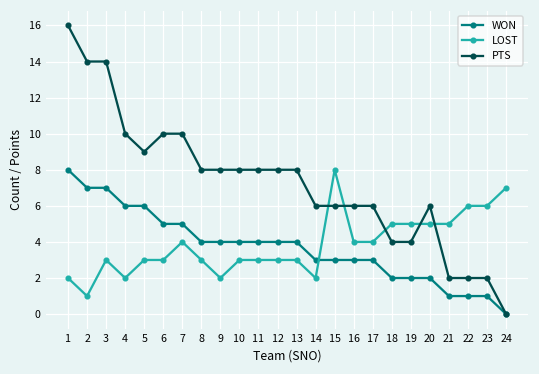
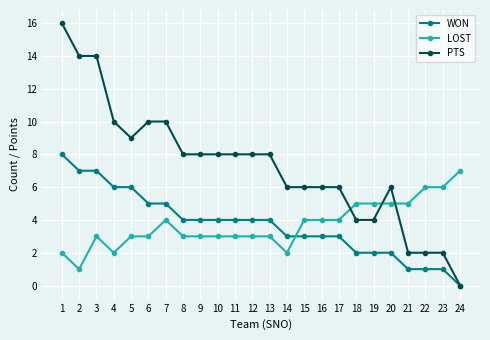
  {
    "WON": {
      "1": 8,
      "2": 7,
      "3": 7,
      "4": 6,
      "5": 6,
      "6": 5,
      "7": 5,
      "8": 4,
      "9": 4,
      "10": 4,
      "11": 4,
      "12": 4,
      "13": 4,
      "14": 3,
      "15": 3,
      "16": 3,
      "17": 3,
      "18": 2,
      "19": 2,
      "20": 2,
      "21": 1,
      "22": 1,
      "23": 1
    },
    "LOST": {
      "1": 2,
      "2": 1,
      "3": 3,
      "4": 2,
      "5": 3,
      "6": 3,
      "7": 4,
      "8": 3,
-     "9": 2,
+     "9": 3,
      "10": 3,
      "11": 3,
      "12": 3,
      "13": 3,
      "14": 2,
-     "15": 8,
+     "15": 4,
      "16": 4,
      "17": 4,
      "18": 5,
      "19": 5,
      "20": 5,
      "21": 5,
      "22": 6,
      "23": 6,
      "24": 7
    },
    "PTS": {
      "1": 16,
      "2": 14,
      "3": 14,
      "4": 10,
      "5": 9,
      "6": 10,
      "7": 10,
      "8": 8,
      "9": 8,
      "10": 8,
      "11": 8,
      "12": 8,
      "13": 8,
      "14": 6,
      "15": 6,
      "16": 6,
      "17": 6,
      "18": 4,
      "19": 4,
      "20": 6,
      "21": 2,
      "22": 2,
      "23": 2
    }
  }
